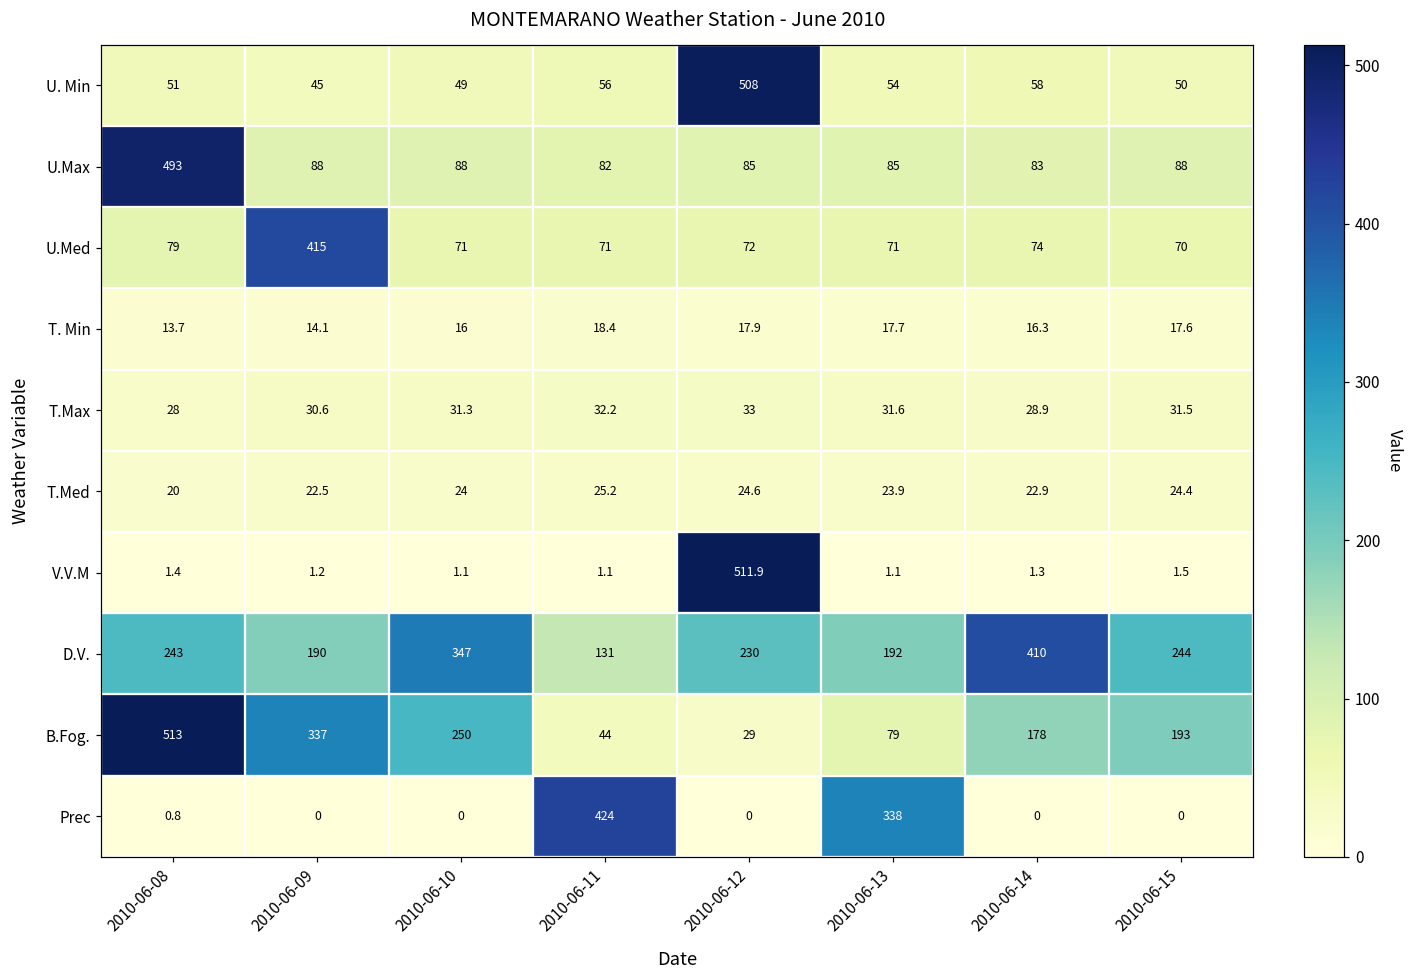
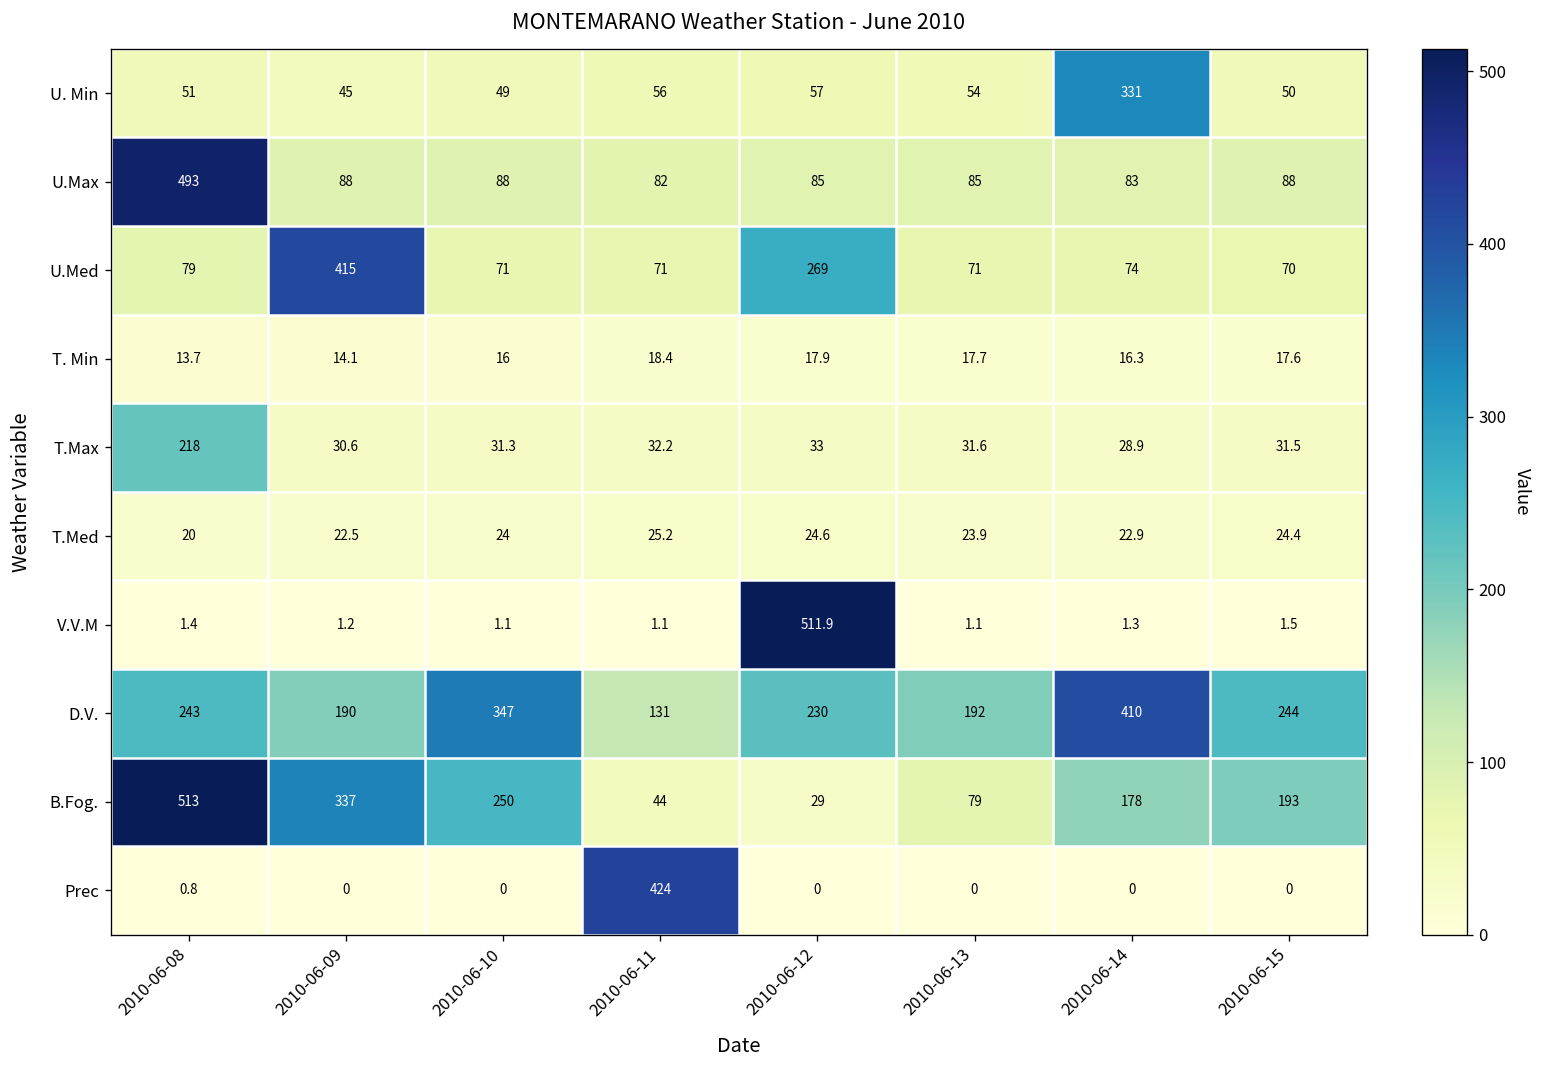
  {
    "U. Min": {
      "2010-06-08": 51,
      "2010-06-09": 45,
      "2010-06-10": 49,
      "2010-06-11": 56,
-     "2010-06-12": 508,
+     "2010-06-12": 57,
      "2010-06-13": 54,
-     "2010-06-14": 58,
+     "2010-06-14": 331,
      "2010-06-15": 50
    },
    "U.Max": {
      "2010-06-08": 493,
      "2010-06-09": 88,
      "2010-06-10": 88,
      "2010-06-11": 82,
      "2010-06-12": 85,
      "2010-06-13": 85,
      "2010-06-14": 83,
      "2010-06-15": 88
    },
    "U.Med": {
      "2010-06-08": 79,
      "2010-06-09": 415,
      "2010-06-10": 71,
      "2010-06-11": 71,
-     "2010-06-12": 72,
+     "2010-06-12": 269,
      "2010-06-13": 71,
      "2010-06-14": 74,
      "2010-06-15": 70
    },
    "T. Min": {
      "2010-06-08": 13.7,
      "2010-06-09": 14.1,
      "2010-06-10": 16,
      "2010-06-11": 18.4,
      "2010-06-12": 17.9,
      "2010-06-13": 17.7,
      "2010-06-14": 16.3,
      "2010-06-15": 17.6
    },
    "T.Max": {
-     "2010-06-08": 28,
+     "2010-06-08": 218,
      "2010-06-09": 30.6,
      "2010-06-10": 31.3,
      "2010-06-11": 32.2,
      "2010-06-12": 33,
      "2010-06-13": 31.6,
      "2010-06-14": 28.9,
      "2010-06-15": 31.5
    },
    "T.Med": {
      "2010-06-08": 20,
      "2010-06-09": 22.5,
      "2010-06-10": 24,
      "2010-06-11": 25.2,
      "2010-06-12": 24.6,
      "2010-06-13": 23.9,
      "2010-06-14": 22.9,
      "2010-06-15": 24.4
    },
    "V.V.M": {
      "2010-06-08": 1.4,
      "2010-06-09": 1.2,
      "2010-06-10": 1.1,
      "2010-06-11": 1.1,
      "2010-06-12": 511.9,
      "2010-06-13": 1.1,
      "2010-06-14": 1.3,
      "2010-06-15": 1.5
    },
    "D.V.": {
      "2010-06-08": 243,
      "2010-06-09": 190,
      "2010-06-10": 347,
      "2010-06-11": 131,
      "2010-06-12": 230,
      "2010-06-13": 192,
      "2010-06-14": 410,
      "2010-06-15": 244
    },
    "B.Fog.": {
      "2010-06-08": 513,
      "2010-06-09": 337,
      "2010-06-10": 250,
      "2010-06-11": 44,
      "2010-06-12": 29,
      "2010-06-13": 79,
      "2010-06-14": 178,
      "2010-06-15": 193
    },
    "Prec": {
      "2010-06-08": 0.8,
      "2010-06-09": 0,
      "2010-06-10": 0,
      "2010-06-11": 424,
      "2010-06-12": 0,
-     "2010-06-13": 338,
+     "2010-06-13": 0,
      "2010-06-14": 0,
      "2010-06-15": 0
    }
  }
